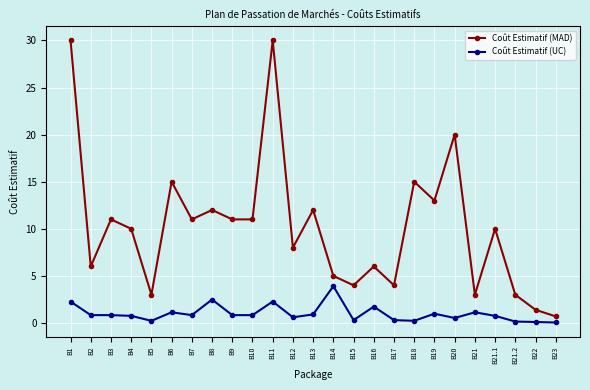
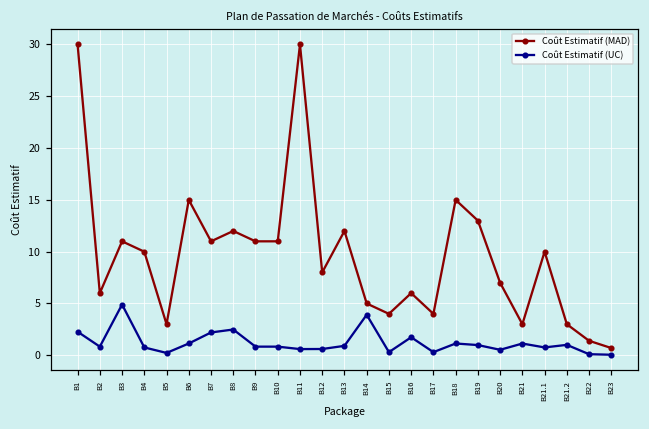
  {
    "Coût Estimatif (MAD)": {
      "B1": 30,
      "B2": 6,
      "B3": 11,
      "B4": 10,
      "B5": 3,
      "B6": 15,
      "B7": 11,
      "B8": 12,
      "B9": 11,
      "B10": 11,
      "B11": 30,
      "B12": 8,
      "B13": 12,
      "B14": 5,
      "B15": 4,
      "B16": 6,
      "B17": 4,
      "B18": 15,
      "B19": 13,
-     "B20": 20,
+     "B20": 7,
      "B21": 3,
      "B21.1": 10,
      "B21.2": 3,
      "B22": 1,
      "B23": 1
    },
    "Coût Estimatif (UC)": {
      "B1": 2,
      "B2": 1,
-     "B3": 1,
+     "B3": 5,
      "B4": 1,
      "B5": 0,
      "B6": 1,
-     "B7": 1,
+     "B7": 2,
      "B8": 2,
      "B9": 1,
      "B10": 1,
-     "B11": 2,
+     "B11": 1,
      "B12": 1,
      "B13": 1,
      "B14": 4,
      "B15": 0,
      "B16": 2,
      "B17": 0,
-     "B18": 0,
+     "B18": 1,
      "B19": 1,
      "B20": 1,
      "B21": 1,
      "B21.1": 1,
-     "B21.2": 0,
+     "B21.2": 1,
      "B22": 0,
      "B23": 0
    }
  }
